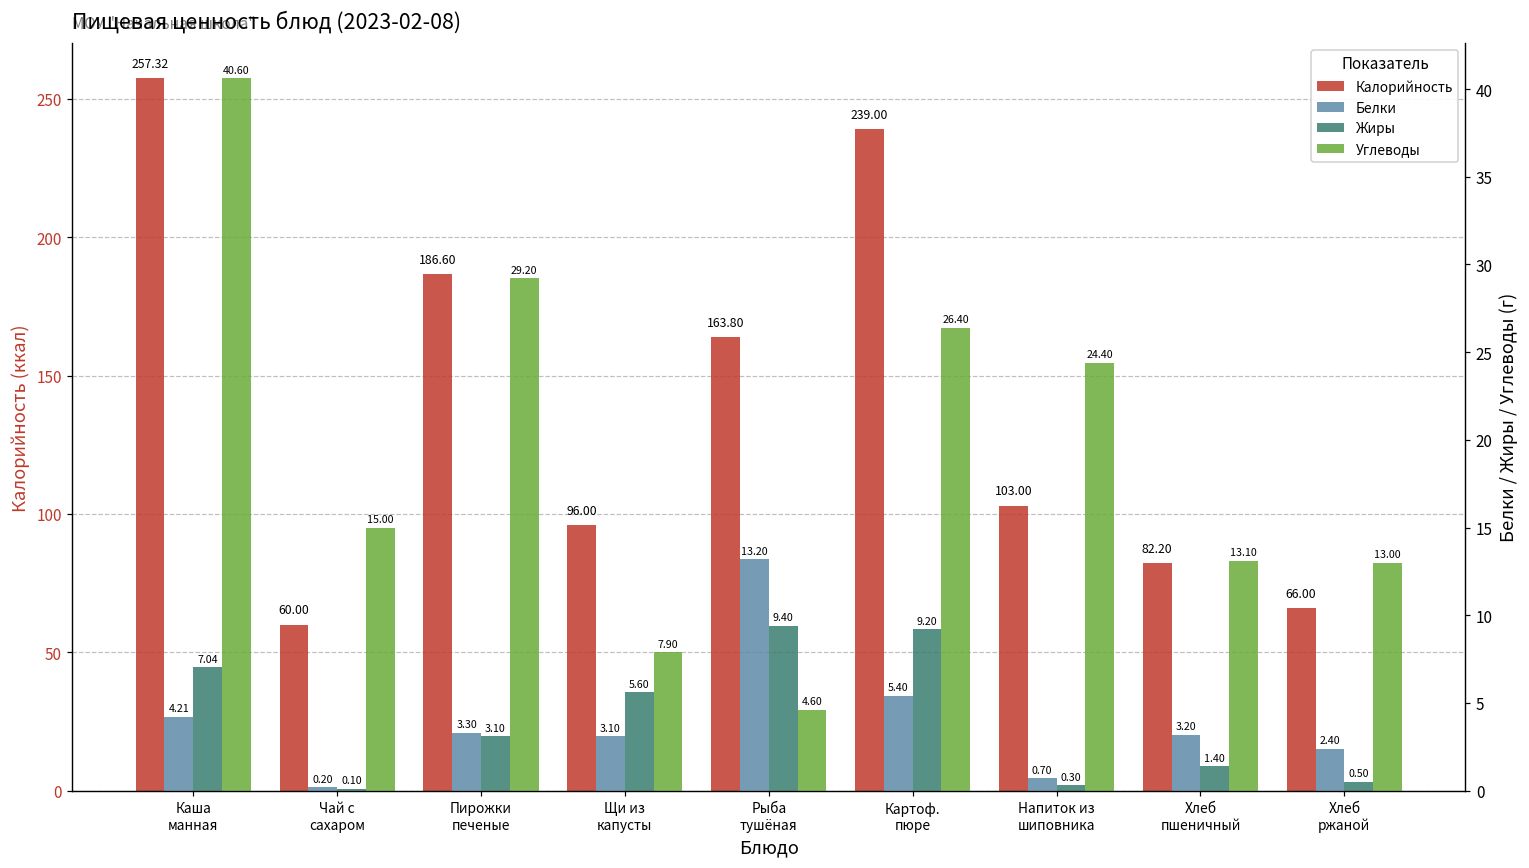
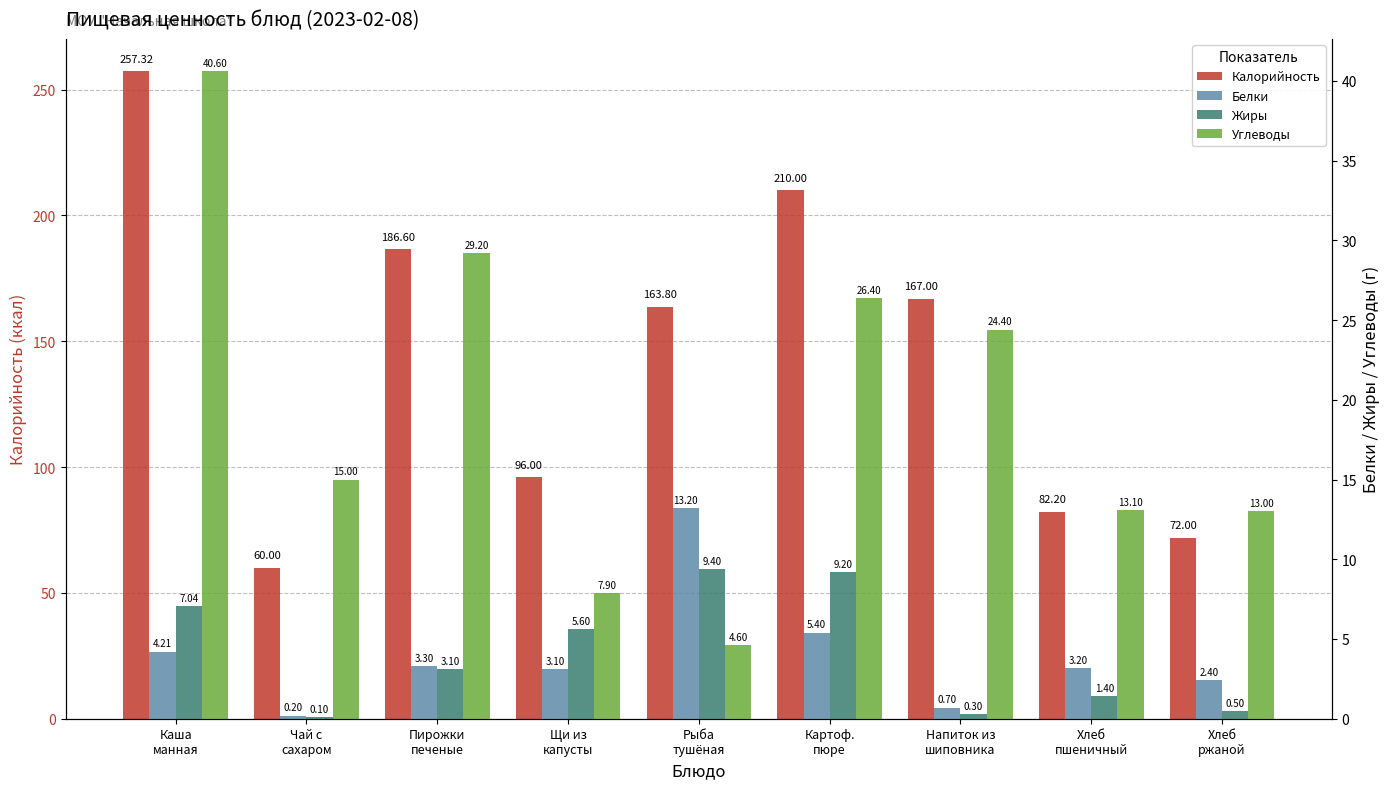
  {
    "Калорийность": {
      "Каша манная": 257.32,
      "Чай с сахаром": 60.00,
      "Пирожки печеные": 186.60,
      "Щи из капусты": 96.00,
      "Рыба тушёная": 163.80,
-     "Картоф. пюре": 239.00,
-     "Напиток из шиповника": 103.00,
+     "Картоф. пюре": 210.00,
+     "Напиток из шиповника": 167.00,
      "Хлеб пшеничный": 82.20,
-     "Хлеб ржаной": 66.00
+     "Хлеб ржаной": 72.00
    },
    "Белки": {
      "Каша манная": 4.21,
      "Чай с сахаром": 0.20,
      "Пирожки печеные": 3.30,
      "Щи из капусты": 3.10,
      "Рыба тушёная": 13.20,
      "Картоф. пюре": 5.40,
      "Напиток из шиповника": 0.70,
      "Хлеб пшеничный": 3.20,
      "Хлеб ржаной": 2.40
    },
    "Жиры": {
      "Каша манная": 7.04,
      "Чай с сахаром": 0.10,
      "Пирожки печеные": 3.10,
      "Щи из капусты": 5.60,
      "Рыба тушёная": 9.40,
      "Картоф. пюре": 9.20,
      "Напиток из шиповника": 0.30,
      "Хлеб пшеничный": 1.40,
      "Хлеб ржаной": 0.50
    },
    "Углеводы": {
      "Каша манная": 40.60,
      "Чай с сахаром": 15.00,
      "Пирожки печеные": 29.20,
      "Щи из капусты": 7.90,
      "Рыба тушёная": 4.60,
      "Картоф. пюре": 26.40,
      "Напиток из шиповника": 24.40,
      "Хлеб пшеничный": 13.10,
      "Хлеб ржаной": 13.00
    }
  }
